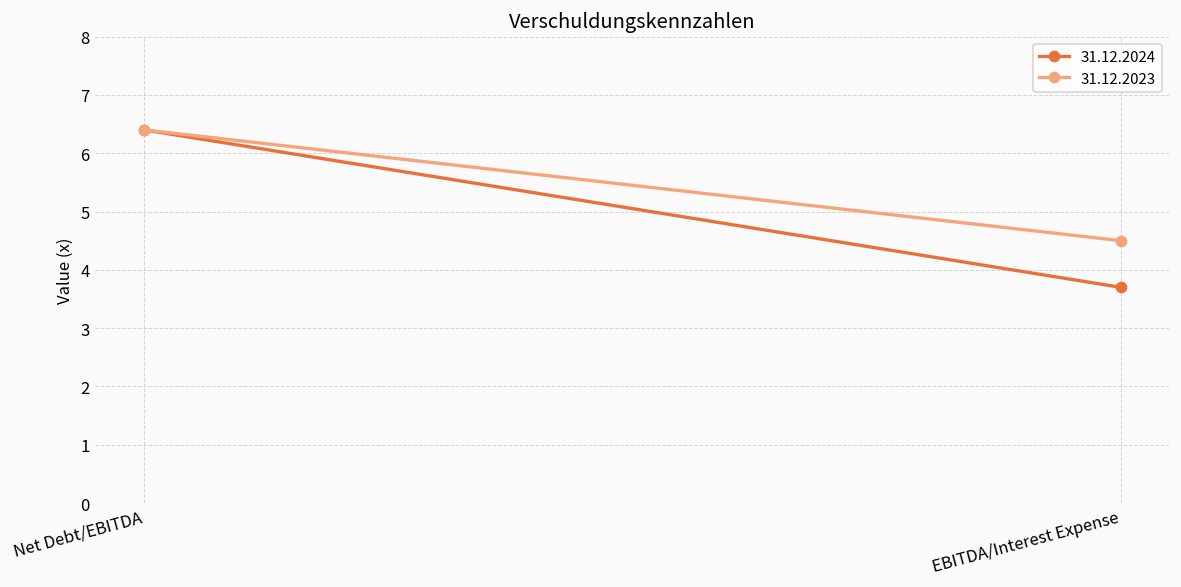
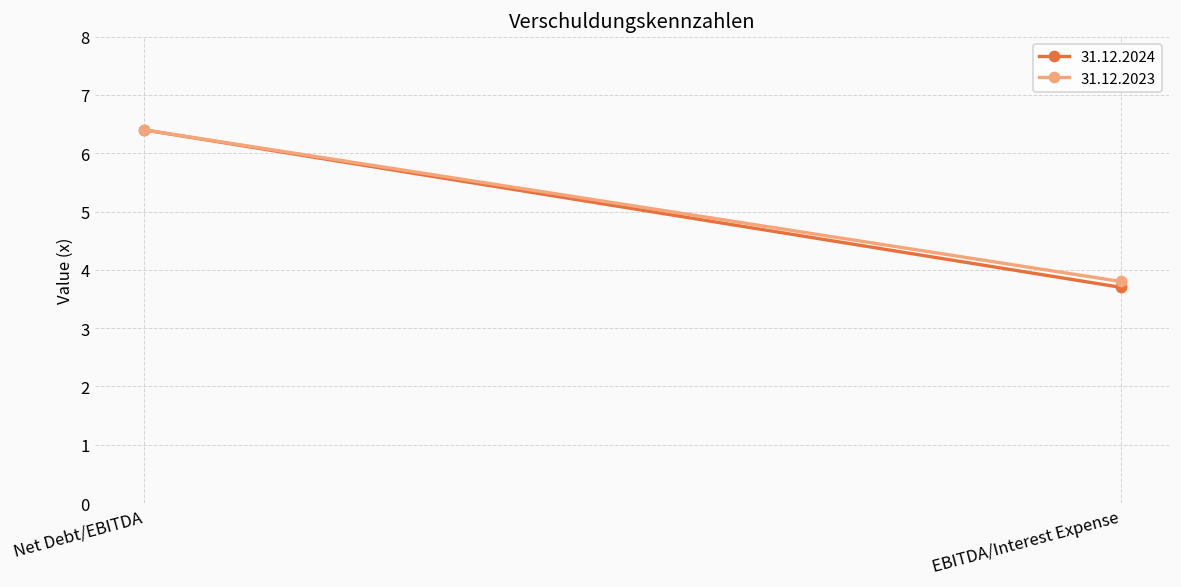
  {
    "31.12.2024": {
      "EBITDA/Interest Expense": 3.7
    },
    "31.12.2023": {
-     "EBITDA/Interest Expense": 4.5
+     "EBITDA/Interest Expense": 3.8
    }
  }
